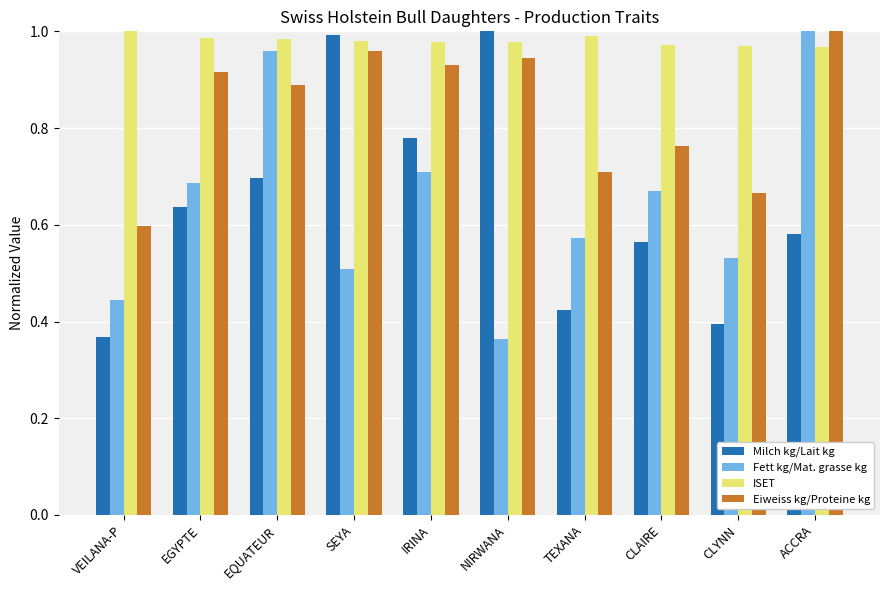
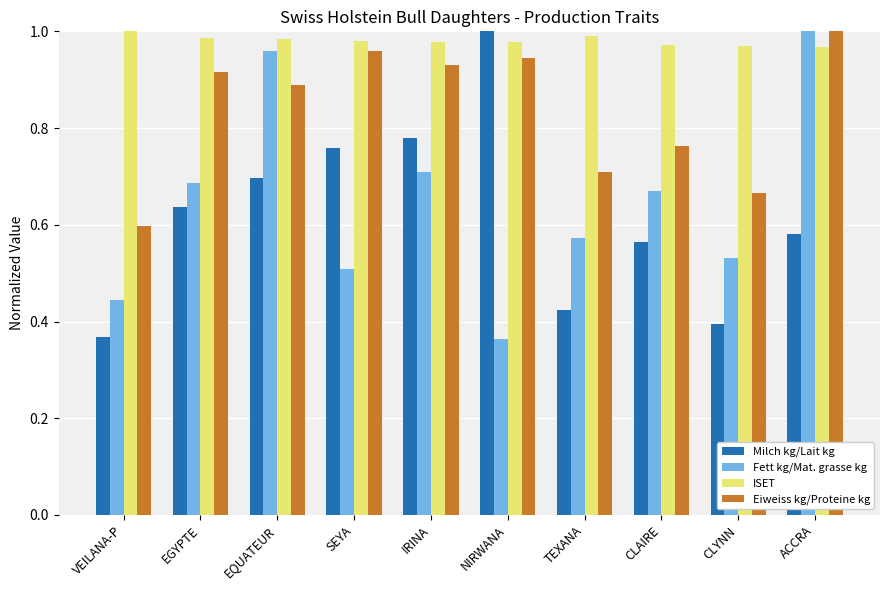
  {
    "Milch kg/Lait kg": {
      "VEILANA-P": 0.37,
      "EGYPTE": 0.64,
      "EQUATEUR": 0.70,
-     "SEYA": 0.99,
+     "SEYA": 0.76,
      "IRINA": 0.78,
      "NIRWANA": 1.00,
      "TEXANA": 0.42,
      "CLAIRE": 0.56,
      "CLYNN": 0.40,
      "ACCRA": 0.58
    },
    "Fett kg/Mat. grasse kg": {
      "VEILANA-P": 0.44,
      "EGYPTE": 0.69,
      "EQUATEUR": 0.96,
      "SEYA": 0.51,
      "IRINA": 0.71,
      "NIRWANA": 0.36,
      "TEXANA": 0.57,
      "CLAIRE": 0.67,
      "CLYNN": 0.53,
      "ACCRA": 1.00
    },
    "ISET": {
      "VEILANA-P": 1.00,
      "EGYPTE": 0.99,
      "EQUATEUR": 0.98,
      "SEYA": 0.98,
      "IRINA": 0.98,
      "NIRWANA": 0.98,
      "TEXANA": 0.99,
      "CLAIRE": 0.97,
      "CLYNN": 0.97,
      "ACCRA": 0.97
    },
    "Eiweiss kg/Proteine kg": {
      "VEILANA-P": 0.60,
      "EGYPTE": 0.92,
      "EQUATEUR": 0.89,
      "SEYA": 0.96,
      "IRINA": 0.93,
      "NIRWANA": 0.94,
      "TEXANA": 0.71,
      "CLAIRE": 0.76,
      "CLYNN": 0.67,
      "ACCRA": 1.00
    }
  }
